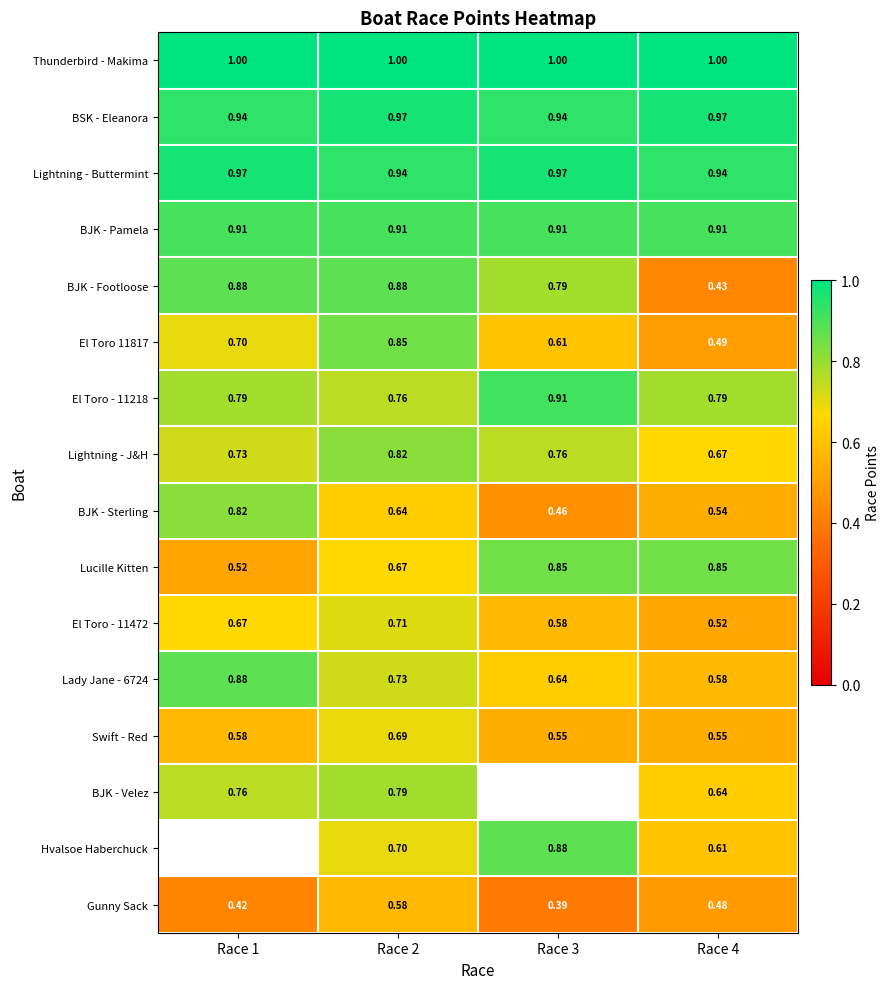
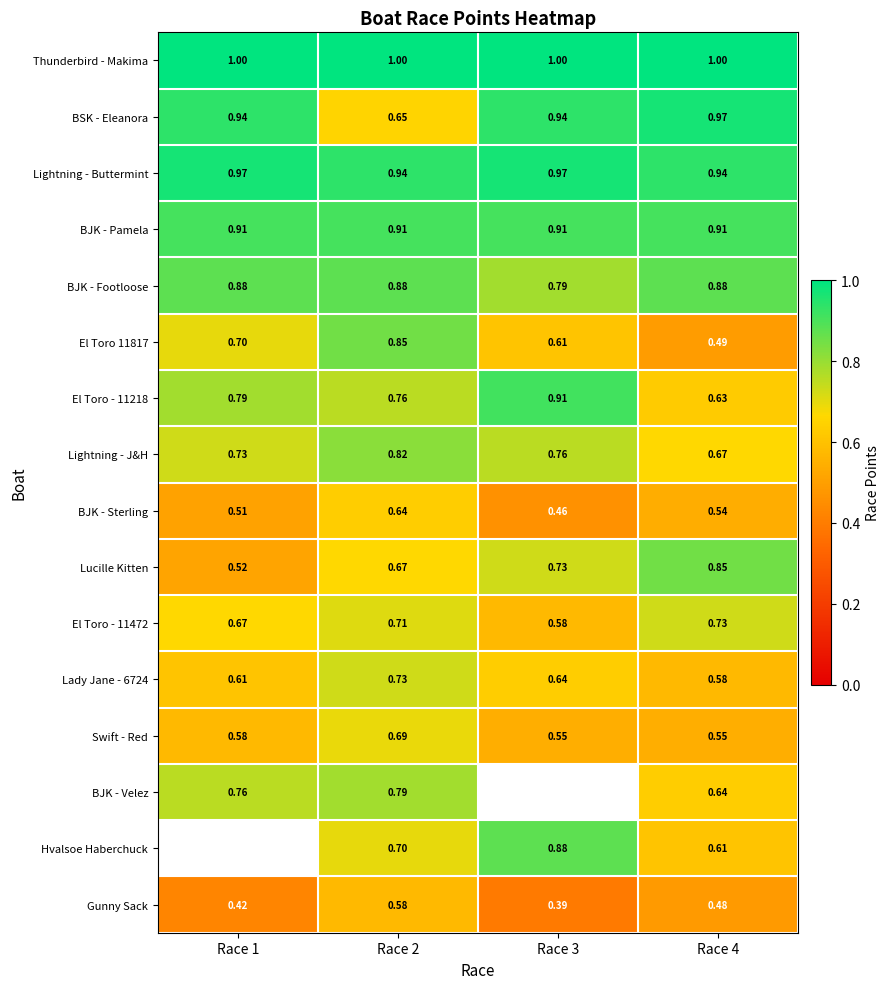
  {
    "Thunderbird - Makima": {
      "Race 1": 1.00,
      "Race 2": 1.00,
      "Race 3": 1.00,
      "Race 4": 1.00
    },
    "BSK - Eleanora": {
      "Race 1": 0.94,
-     "Race 2": 0.97,
+     "Race 2": 0.65,
      "Race 3": 0.94,
      "Race 4": 0.97
    },
    "Lightning - Buttermint": {
      "Race 1": 0.97,
      "Race 2": 0.94,
      "Race 3": 0.97,
      "Race 4": 0.94
    },
    "BJK - Pamela": {
      "Race 1": 0.91,
      "Race 2": 0.91,
      "Race 3": 0.91,
      "Race 4": 0.91
    },
    "BJK - Footloose": {
      "Race 1": 0.88,
      "Race 2": 0.88,
      "Race 3": 0.79,
-     "Race 4": 0.43
+     "Race 4": 0.88
    },
    "El Toro 11817": {
      "Race 1": 0.70,
      "Race 2": 0.85,
      "Race 3": 0.61,
      "Race 4": 0.49
    },
    "El Toro - 11218": {
      "Race 1": 0.79,
      "Race 2": 0.76,
      "Race 3": 0.91,
-     "Race 4": 0.79
+     "Race 4": 0.63
    },
    "Lightning - J&H": {
      "Race 1": 0.73,
      "Race 2": 0.82,
      "Race 3": 0.76,
      "Race 4": 0.67
    },
    "BJK - Sterling": {
-     "Race 1": 0.82,
+     "Race 1": 0.51,
      "Race 2": 0.64,
      "Race 3": 0.46,
      "Race 4": 0.54
    },
    "Lucille Kitten": {
      "Race 1": 0.52,
      "Race 2": 0.67,
-     "Race 3": 0.85,
+     "Race 3": 0.73,
      "Race 4": 0.85
    },
    "El Toro - 11472": {
      "Race 1": 0.67,
      "Race 2": 0.71,
      "Race 3": 0.58,
-     "Race 4": 0.52
+     "Race 4": 0.73
    },
    "Lady Jane - 6724": {
-     "Race 1": 0.88,
+     "Race 1": 0.61,
      "Race 2": 0.73,
      "Race 3": 0.64,
      "Race 4": 0.58
    },
    "Swift - Red": {
      "Race 1": 0.58,
      "Race 2": 0.69,
      "Race 3": 0.55,
      "Race 4": 0.55
    },
    "BJK - Velez": {
      "Race 1": 0.76,
      "Race 2": 0.79,
      "Race 4": 0.64
    },
    "Hvalsoe Haberchuck": {
      "Race 2": 0.70,
      "Race 3": 0.88,
      "Race 4": 0.61
    },
    "Gunny Sack": {
      "Race 1": 0.42,
      "Race 2": 0.58,
      "Race 3": 0.39,
      "Race 4": 0.48
    }
  }
